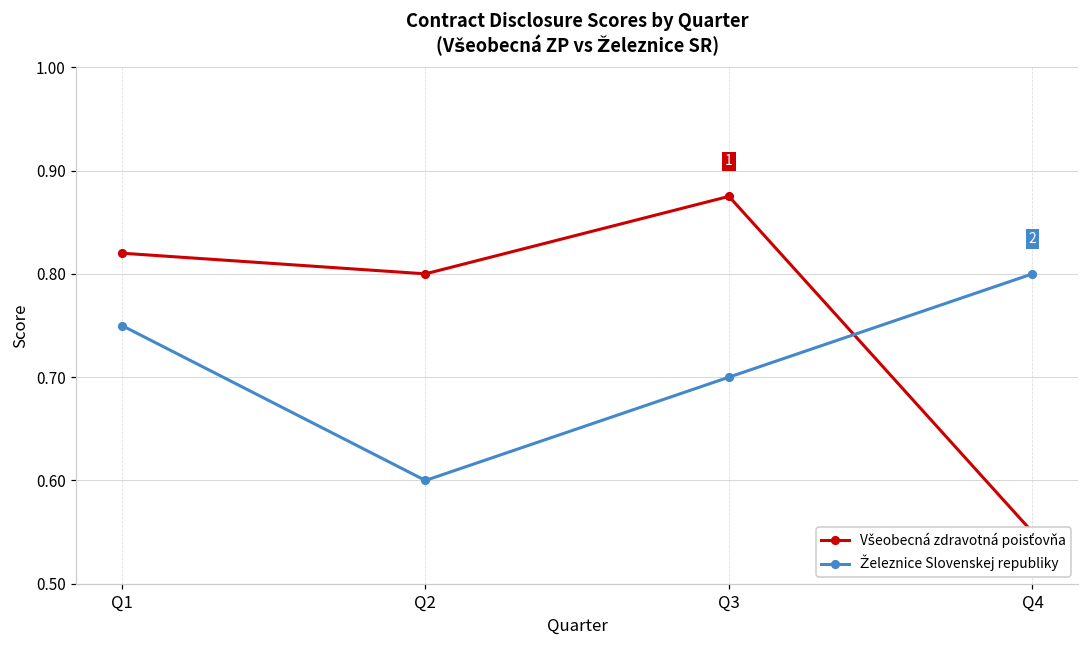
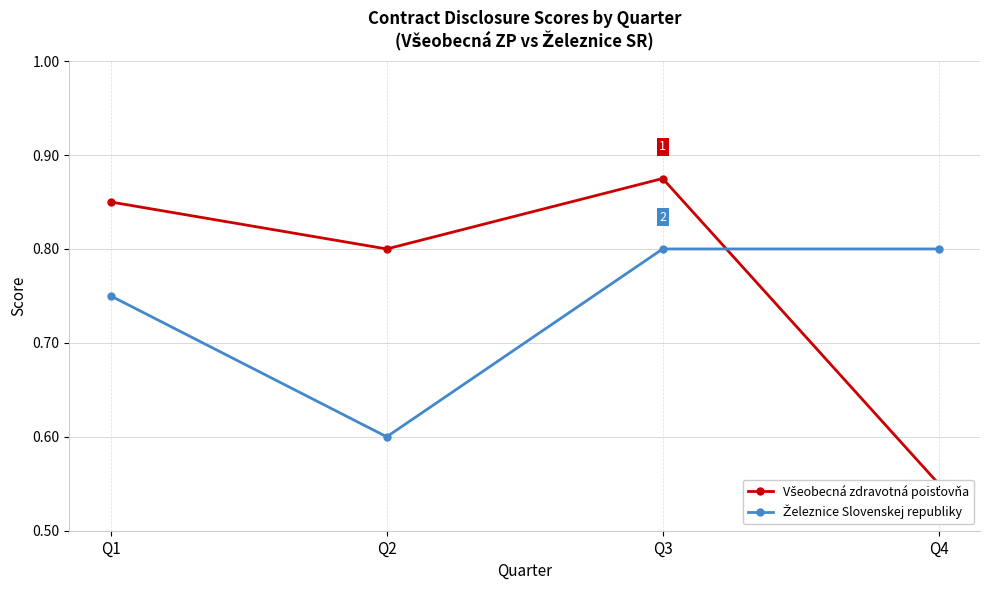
  {
    "Všeobecná zdravotná poisťovňa": {
-     "Q1": 0.82,
+     "Q1": 0.85,
      "Q2": 0.80
    },
    "Železnice Slovenskej republiky": {
      "Q1": 0.75,
      "Q2": 0.6,
-     "Q3": 0.7,
+     "Q3": 0.8,
      "Q4": 0.8
    }
  }
